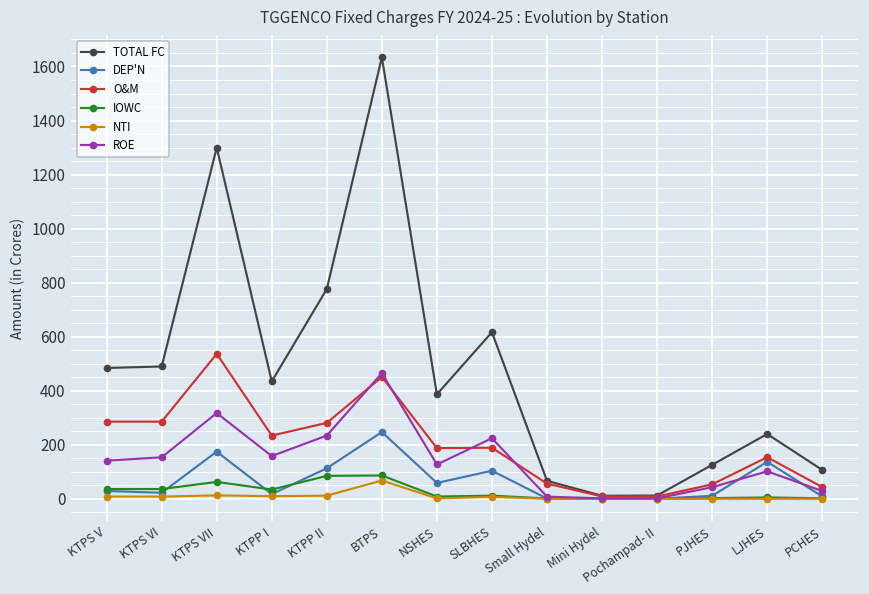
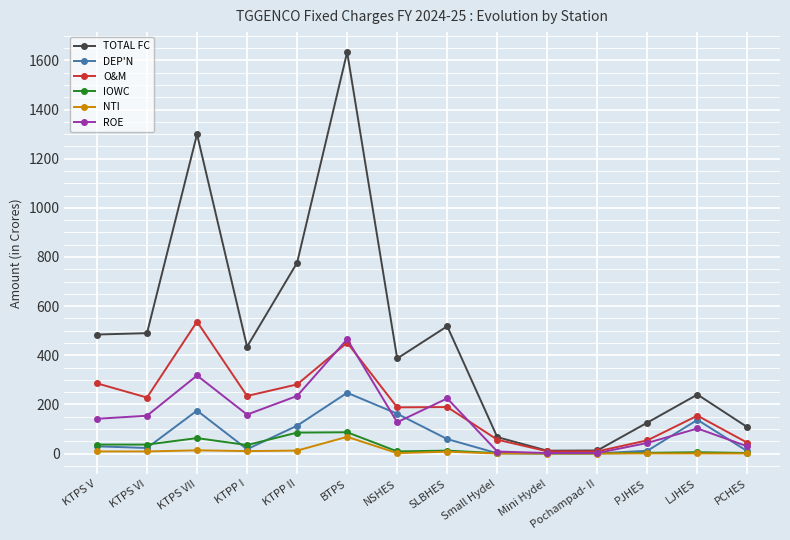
  {
    "TOTAL FC": {
      "KTPS V": 480,
      "KTPS VI": 490,
      "KTPS VII": 1300,
      "KTPP I": 430,
      "KTPP II": 780,
      "BTPS": 1630,
      "NSHES": 390,
-     "SLBHES": 620,
+     "SLBHES": 520,
      "Small Hydel": 70,
      "PJHES": 130,
      "LJHES": 240,
      "PCHES": 110
    },
    "DEP'N": {
      "KTPS VI": 20,
      "KTPS VII": 170,
      "KTPP II": 110,
      "BTPS": 250,
-     "NSHES": 60,
-     "SLBHES": 100,
+     "NSHES": 160,
+     "SLBHES": 60,
      "LJHES": 140
    },
    "O&M": {
      "KTPS V": 290,
-     "KTPS VI": 290,
+     "KTPS VI": 230,
      "KTPS VII": 540,
      "KTPP I": 230,
      "KTPP II": 280,
      "BTPS": 450,
      "NSHES": 190,
      "SLBHES": 190,
      "Small Hydel": 60,
      "PJHES": 50,
      "LJHES": 150,
      "PCHES": 40
    },
    "IOWC": {
      "KTPS VI": 40,
      "KTPS VII": 60,
      "KTPP I": 30,
      "KTPP II": 90,
      "BTPS": 90
    },
    "NTI": {
      "KTPS V": 10,
      "KTPS VI": 10,
      "KTPS VII": 10,
      "KTPP II": 10,
      "BTPS": 70
    },
    "ROE": {
      "KTPS V": 140,
      "KTPS VI": 150,
      "KTPS VII": 320,
      "KTPP I": 160,
      "KTPP II": 230,
      "BTPS": 470,
      "NSHES": 130,
      "SLBHES": 220,
      "PJHES": 40,
      "LJHES": 100,
      "PCHES": 30
    }
  }
